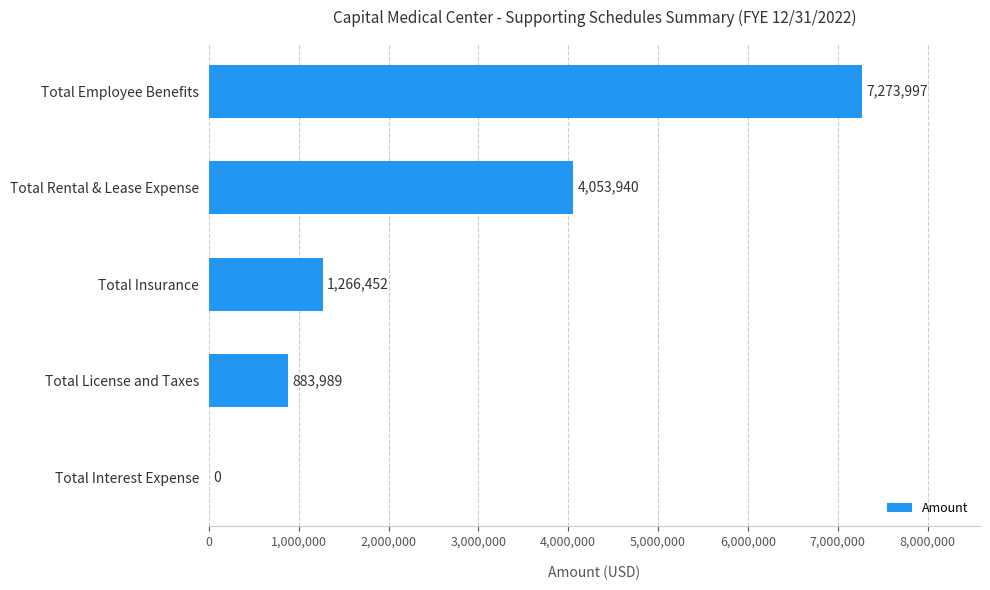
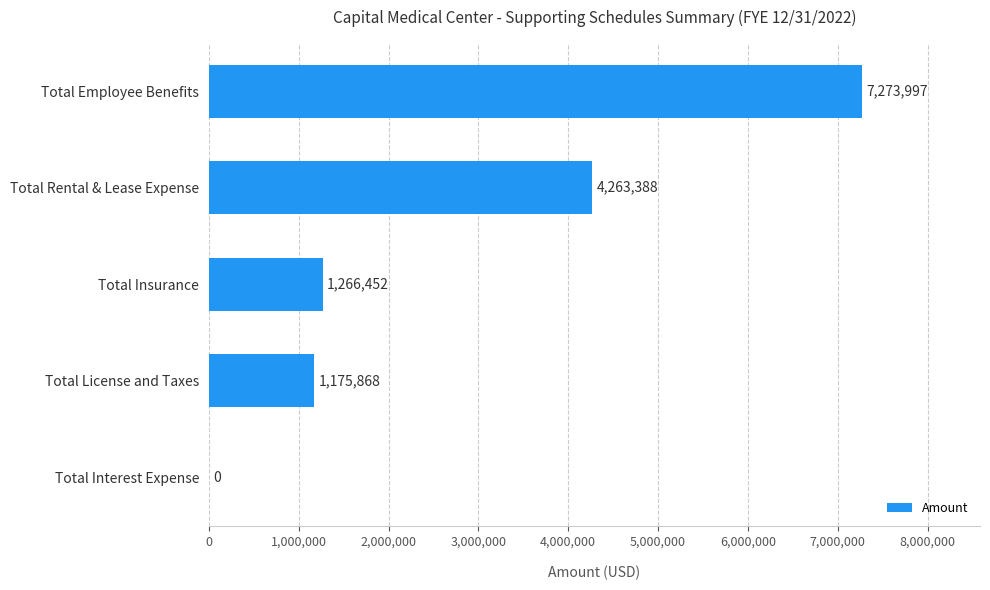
  {
    "Total Employee Benefits": "7,273,997",
-   "Total Rental & Lease Expense": "4,053,940",
+   "Total Rental & Lease Expense": "4,263,388",
    "Total Insurance": "1,266,452",
-   "Total License and Taxes": "883,989",
+   "Total License and Taxes": "1,175,868",
    "Total Interest Expense": "0"
  }
